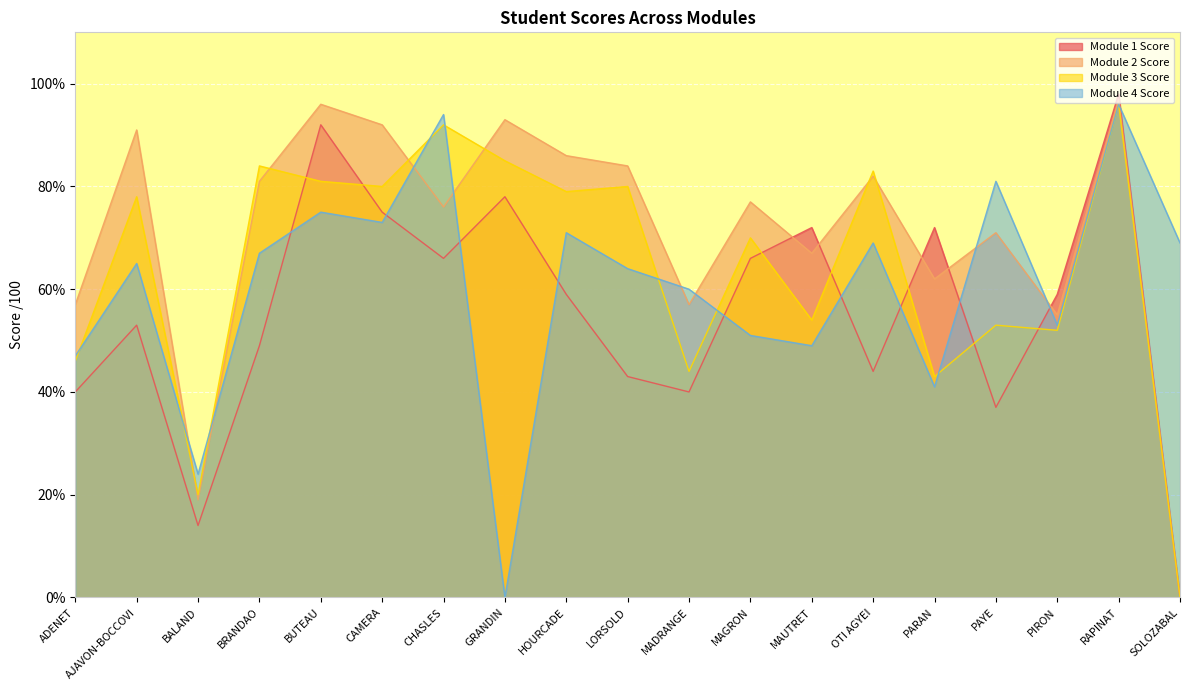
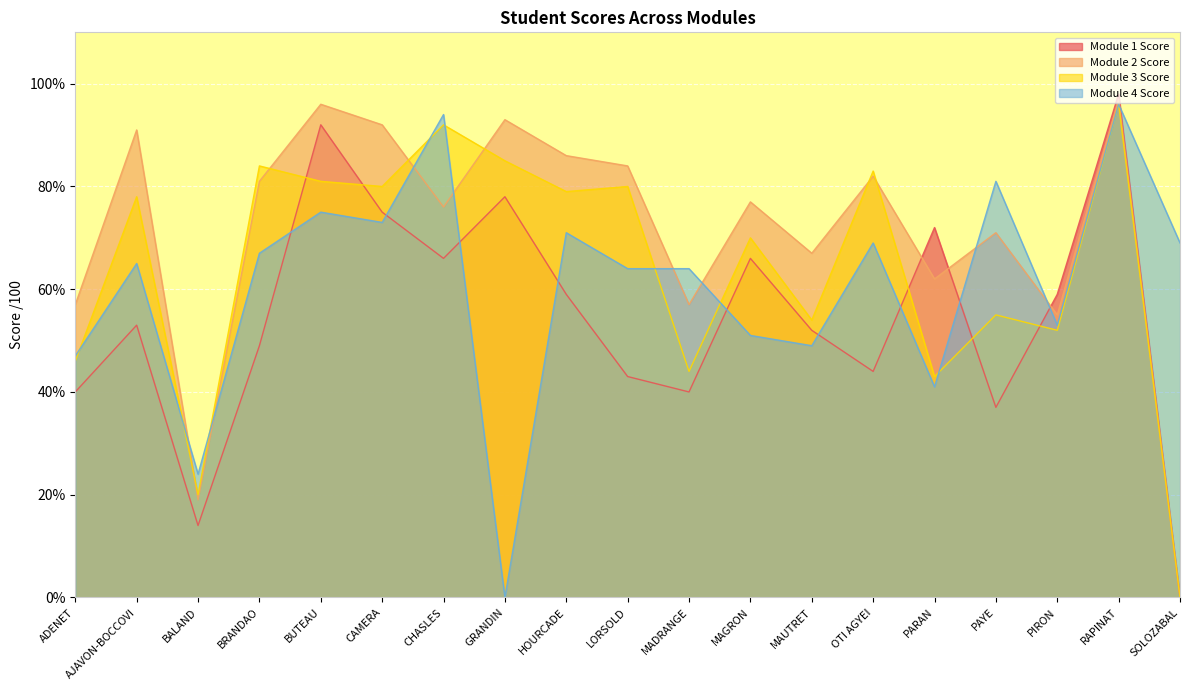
  {
    "Module 1 Score": {
      "ADENET": "40%",
      "AJAVON-BOCCOVI": "53%",
      "BALAND": "14%",
      "BRANDAO": "49%",
      "BUTEAU": "92%",
      "CAMERA": "75%",
      "CHASLES": "66%",
      "GRANDIN": "78%",
      "HOURCADE": "59%",
      "LORSOLD": "43%",
      "MADRANGE": "40%",
      "MAGRON": "66%",
-     "MAUTRET": "72%",
+     "MAUTRET": "52%",
      "OTI AGYEI": "44%",
      "PARAN": "72%",
      "PAYE": "37%",
      "PIRON": "59%"
    },
    "Module 2 Score": {
      "ADENET": "57%",
      "AJAVON-BOCCOVI": "91%",
      "BALAND": "19%",
      "BRANDAO": "81%",
      "BUTEAU": "96%",
      "CAMERA": "92%",
      "CHASLES": "76%",
      "GRANDIN": "93%",
      "HOURCADE": "86%",
      "LORSOLD": "84%",
      "MADRANGE": "57%",
      "MAGRON": "77%",
      "MAUTRET": "67%",
      "OTI AGYEI": "82%",
      "PARAN": "62%",
      "PAYE": "71%",
      "PIRON": "55%"
    },
    "Module 3 Score": {
      "ADENET": "46%",
      "AJAVON-BOCCOVI": "78%",
      "BALAND": "20%",
      "BRANDAO": "84%",
      "BUTEAU": "81%",
      "CAMERA": "80%",
      "CHASLES": "92%",
      "GRANDIN": "85%",
      "HOURCADE": "79%",
      "LORSOLD": "80%",
      "MADRANGE": "44%",
      "MAGRON": "70%",
      "MAUTRET": "54%",
      "OTI AGYEI": "83%",
      "PARAN": "43%",
-     "PAYE": "53%",
+     "PAYE": "55%",
      "PIRON": "52%"
    },
    "Module 4 Score": {
      "ADENET": "47%",
      "AJAVON-BOCCOVI": "65%",
      "BALAND": "24%",
      "BRANDAO": "67%",
      "BUTEAU": "75%",
      "CAMERA": "73%",
      "CHASLES": "94%",
      "GRANDIN": "0%",
      "HOURCADE": "71%",
      "LORSOLD": "64%",
-     "MADRANGE": "60%",
+     "MADRANGE": "64%",
      "MAGRON": "51%",
      "MAUTRET": "49%",
      "OTI AGYEI": "69%",
      "PARAN": "41%",
      "PAYE": "81%",
      "PIRON": "53%",
      "SOLOZABAL": "69%"
    }
  }
